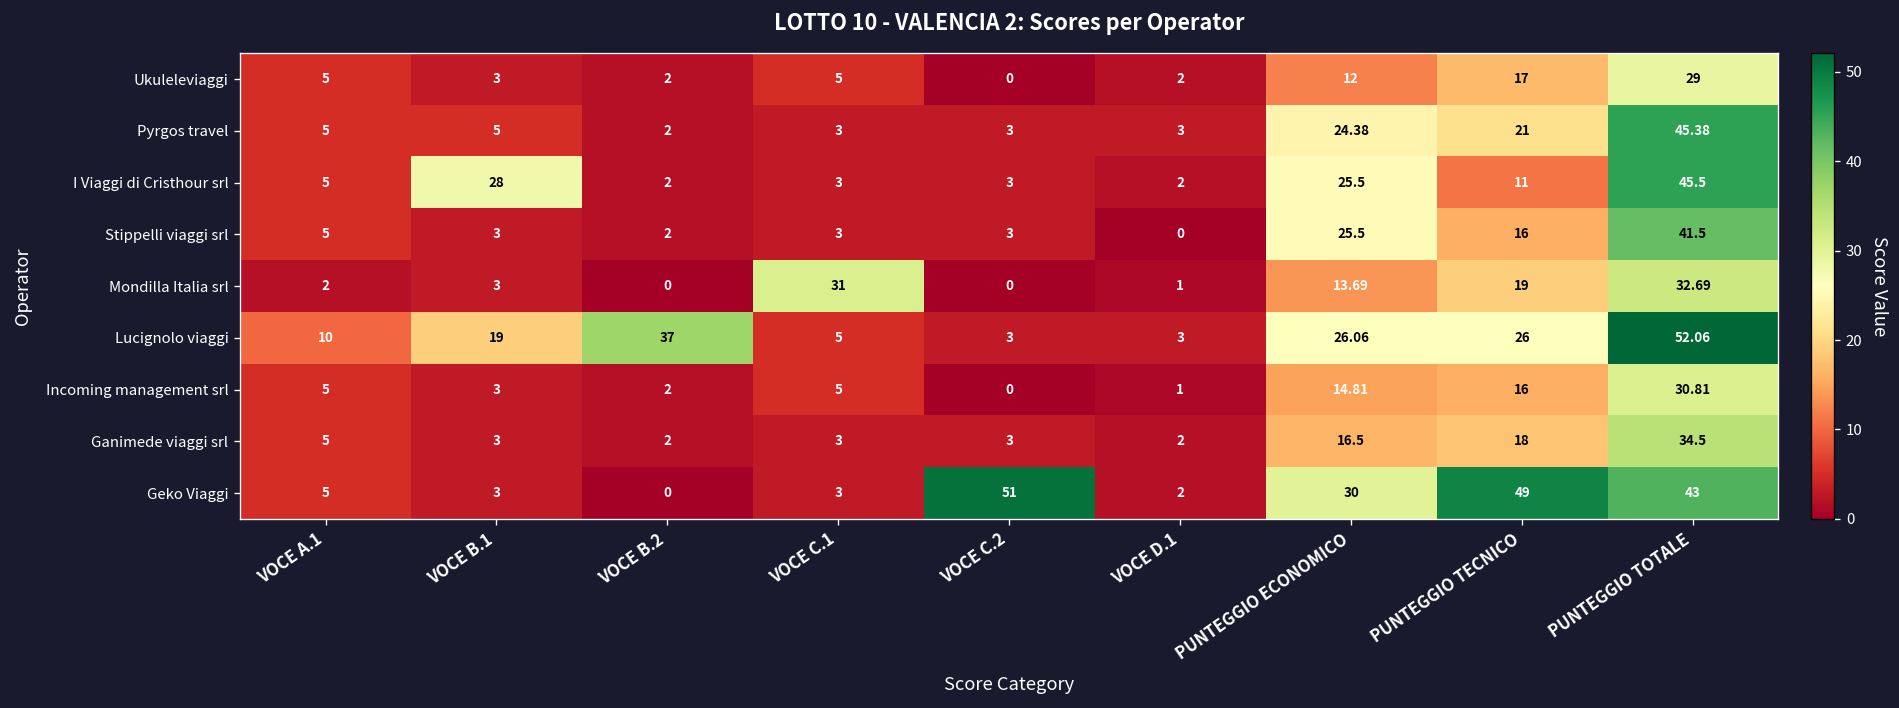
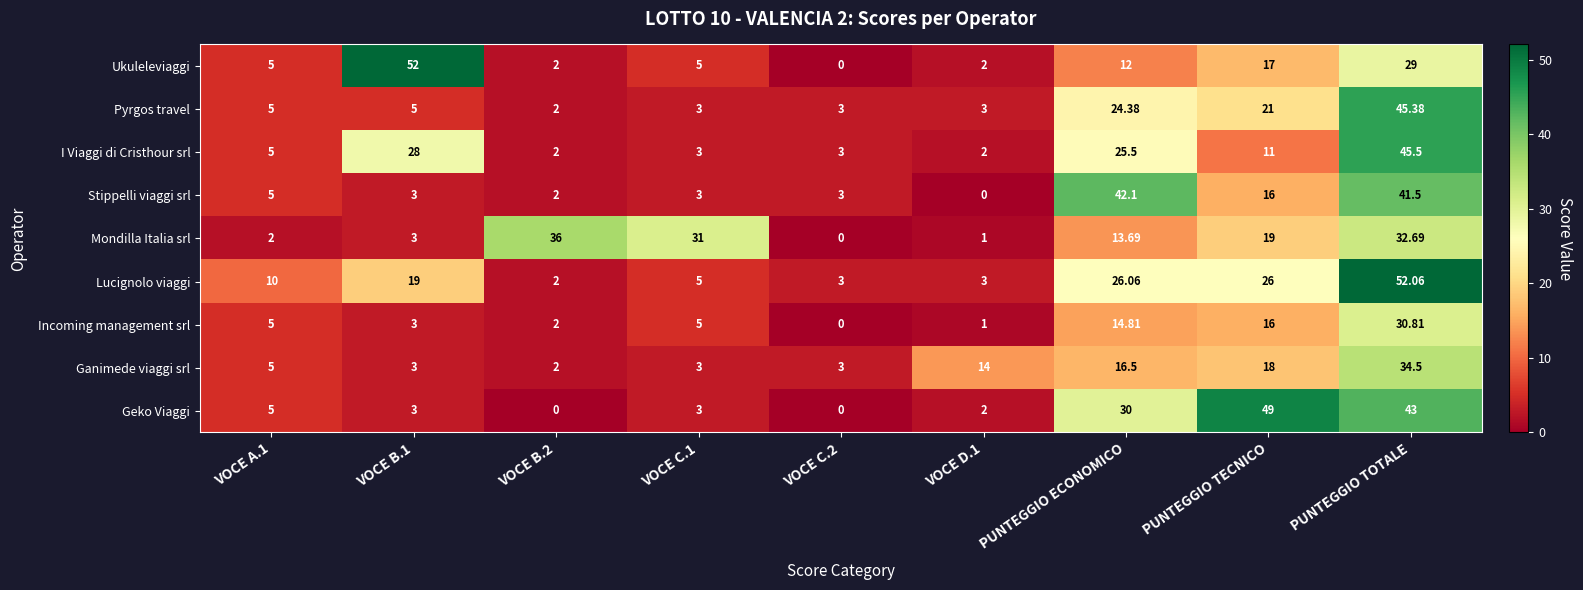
  {
    "Ukuleleviaggi": {
      "VOCE A.1": 5,
-     "VOCE B.1": 3,
+     "VOCE B.1": 52,
      "VOCE B.2": 2,
      "VOCE C.1": 5,
      "VOCE C.2": 0,
      "VOCE D.1": 2,
      "PUNTEGGIO ECONOMICO": 12,
      "PUNTEGGIO TECNICO": 17,
      "PUNTEGGIO TOTALE": 29
    },
    "Pyrgos travel": {
      "VOCE A.1": 5,
      "VOCE B.1": 5,
      "VOCE B.2": 2,
      "VOCE C.1": 3,
      "VOCE C.2": 3,
      "VOCE D.1": 3,
      "PUNTEGGIO ECONOMICO": 24.38,
      "PUNTEGGIO TECNICO": 21,
      "PUNTEGGIO TOTALE": 45.38
    },
    "I Viaggi di Cristhour srl": {
      "VOCE A.1": 5,
      "VOCE B.1": 28,
      "VOCE B.2": 2,
      "VOCE C.1": 3,
      "VOCE C.2": 3,
      "VOCE D.1": 2,
      "PUNTEGGIO ECONOMICO": 25.5,
      "PUNTEGGIO TECNICO": 11,
      "PUNTEGGIO TOTALE": 45.5
    },
    "Stippelli viaggi srl": {
      "VOCE A.1": 5,
      "VOCE B.1": 3,
      "VOCE B.2": 2,
      "VOCE C.1": 3,
      "VOCE C.2": 3,
      "VOCE D.1": 0,
-     "PUNTEGGIO ECONOMICO": 25.5,
+     "PUNTEGGIO ECONOMICO": 42.1,
      "PUNTEGGIO TECNICO": 16,
      "PUNTEGGIO TOTALE": 41.5
    },
    "Mondilla Italia srl": {
      "VOCE A.1": 2,
      "VOCE B.1": 3,
-     "VOCE B.2": 0,
+     "VOCE B.2": 36,
      "VOCE C.1": 31,
      "VOCE C.2": 0,
      "VOCE D.1": 1,
      "PUNTEGGIO ECONOMICO": 13.69,
      "PUNTEGGIO TECNICO": 19,
      "PUNTEGGIO TOTALE": 32.69
    },
    "Lucignolo viaggi": {
      "VOCE A.1": 10,
      "VOCE B.1": 19,
-     "VOCE B.2": 37,
+     "VOCE B.2": 2,
      "VOCE C.1": 5,
      "VOCE C.2": 3,
      "VOCE D.1": 3,
      "PUNTEGGIO ECONOMICO": 26.06,
      "PUNTEGGIO TECNICO": 26,
      "PUNTEGGIO TOTALE": 52.06
    },
    "Incoming management srl": {
      "VOCE A.1": 5,
      "VOCE B.1": 3,
      "VOCE B.2": 2,
      "VOCE C.1": 5,
      "VOCE C.2": 0,
      "VOCE D.1": 1,
      "PUNTEGGIO ECONOMICO": 14.81,
      "PUNTEGGIO TECNICO": 16,
      "PUNTEGGIO TOTALE": 30.81
    },
    "Ganimede viaggi srl": {
      "VOCE A.1": 5,
      "VOCE B.1": 3,
      "VOCE B.2": 2,
      "VOCE C.1": 3,
      "VOCE C.2": 3,
-     "VOCE D.1": 2,
+     "VOCE D.1": 14,
      "PUNTEGGIO ECONOMICO": 16.5,
      "PUNTEGGIO TECNICO": 18,
      "PUNTEGGIO TOTALE": 34.5
    },
    "Geko Viaggi": {
      "VOCE A.1": 5,
      "VOCE B.1": 3,
      "VOCE B.2": 0,
      "VOCE C.1": 3,
-     "VOCE C.2": 51,
+     "VOCE C.2": 0,
      "VOCE D.1": 2,
      "PUNTEGGIO ECONOMICO": 30,
      "PUNTEGGIO TECNICO": 49,
      "PUNTEGGIO TOTALE": 43
    }
  }
